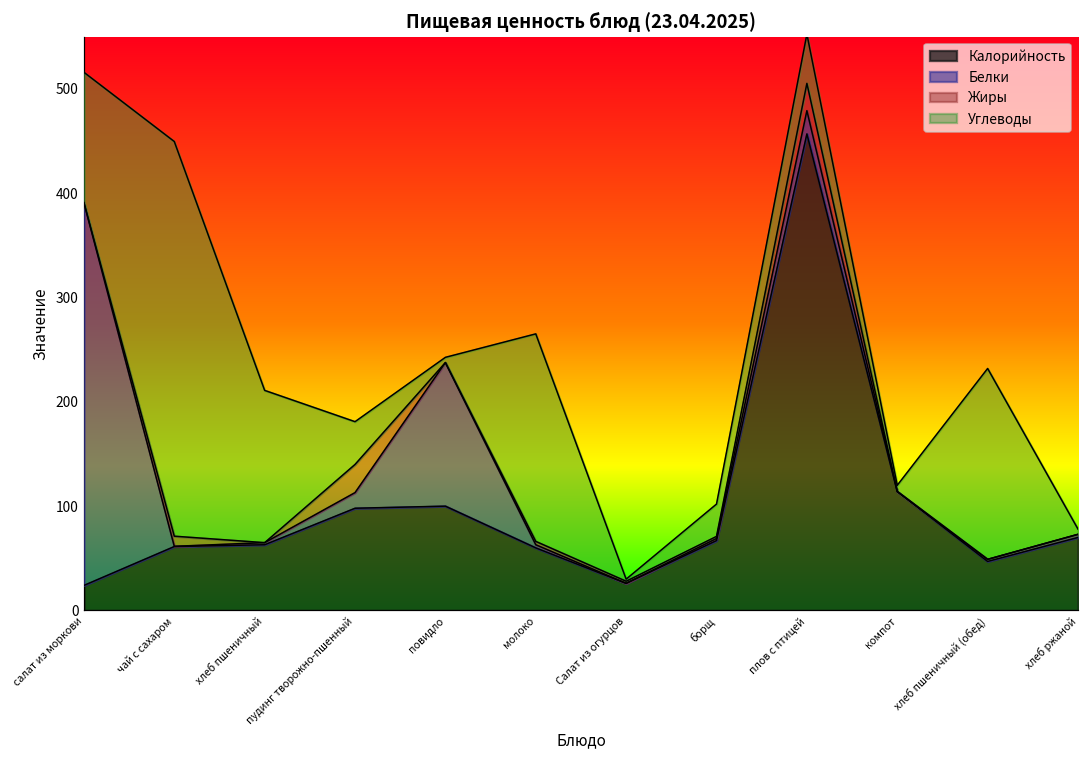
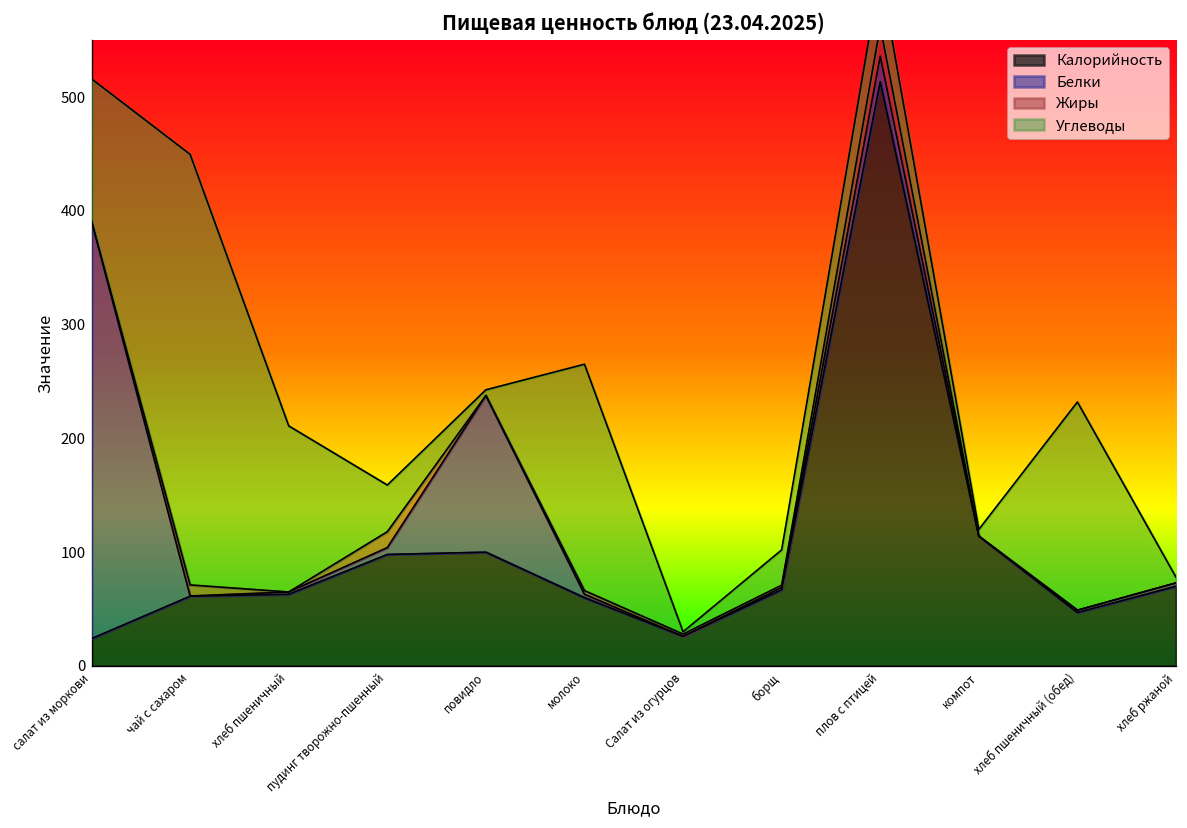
  {
    "Калорийность": {
      "салат из моркови": 20,
      "пудинг творожно-пшенный": 100,
      "повидло": 100,
      "молоко": 60,
-     "плов с птицей": 460,
+     "плов с птицей": 510,
      "хлеб ржаной": 70
    },
    "Белки": {
-     "пудинг творожно-пшенный": 20,
+     "пудинг творожно-пшенный": 10,
      "молоко": 0,
      "плов с птицей": 20
    },
    "Жиры": {
      "чай с сахаром": 10,
-     "пудинг творожно-пшенный": 30,
+     "пудинг творожно-пшенный": 10,
      "молоко": 0
    },
    "Углеводы": {
      "салат из моркови": 130,
      "чай с сахаром": 380,
      "хлеб пшеничный": 150,
      "пудинг творожно-пшенный": 40,
      "повидло": 10,
      "молоко": 200,
      "борщ": 30,
      "компот": 10,
      "хлеб пшеничный (обед)": 180,
      "хлеб ржаной": 10
    }
  }
